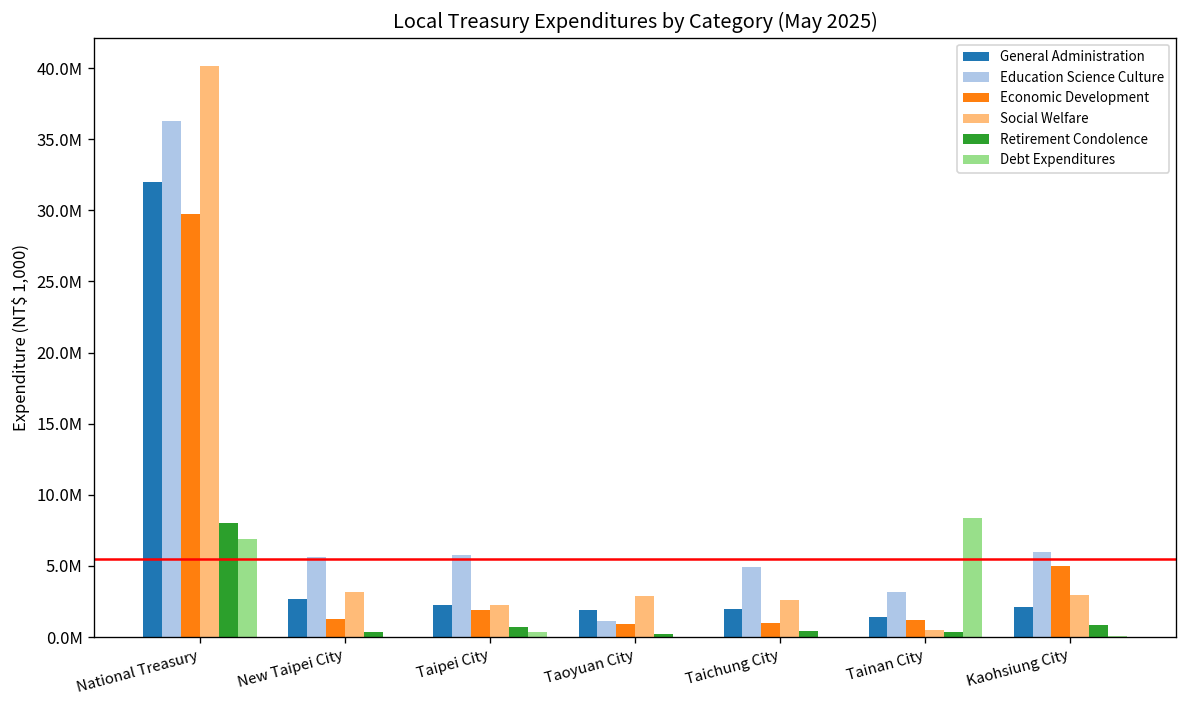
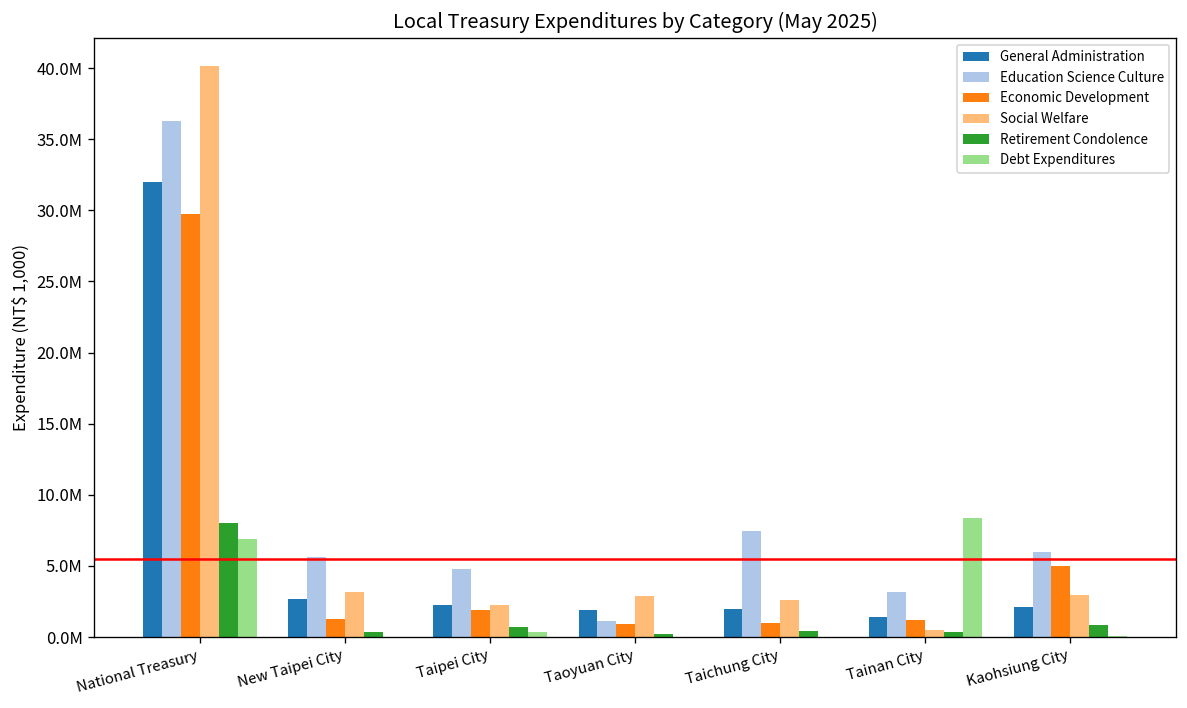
  {
    "General Administration": {
      "National Treasury": 32000000,
      "New Taipei City": 2700000,
      "Taipei City": 2200000,
      "Taoyuan City": 1900000,
      "Taichung City": 1900000,
      "Tainan City": 1400000,
      "Kaohsiung City": 2100000
    },
    "Education Science Culture": {
      "National Treasury": 36300000,
      "New Taipei City": 5700000,
-     "Taipei City": 5800000,
+     "Taipei City": 4800000,
      "Taoyuan City": 1100000,
-     "Taichung City": 4900000,
+     "Taichung City": 7500000,
      "Tainan City": 3200000,
      "Kaohsiung City": 6000000
    },
    "Economic Development": {
      "National Treasury": 29800000,
      "New Taipei City": 1200000,
      "Taipei City": 1900000,
      "Taoyuan City": 900000,
      "Taichung City": 1000000,
      "Tainan City": 1200000,
      "Kaohsiung City": 5000000
    },
    "Social Welfare": {
      "National Treasury": 40100000,
      "New Taipei City": 3200000,
      "Taipei City": 2300000,
      "Taoyuan City": 2900000,
      "Taichung City": 2600000,
      "Tainan City": 500000,
      "Kaohsiung City": 3000000
    },
    "Retirement Condolence": {
      "National Treasury": 8000000,
      "New Taipei City": 300000,
      "Taipei City": 700000,
      "Taoyuan City": 200000,
      "Taichung City": 400000,
      "Tainan City": 400000,
      "Kaohsiung City": 800000
    },
    "Debt Expenditures": {
      "National Treasury": 6900000,
      "Taipei City": 400000,
      "Tainan City": 8400000
    }
  }
